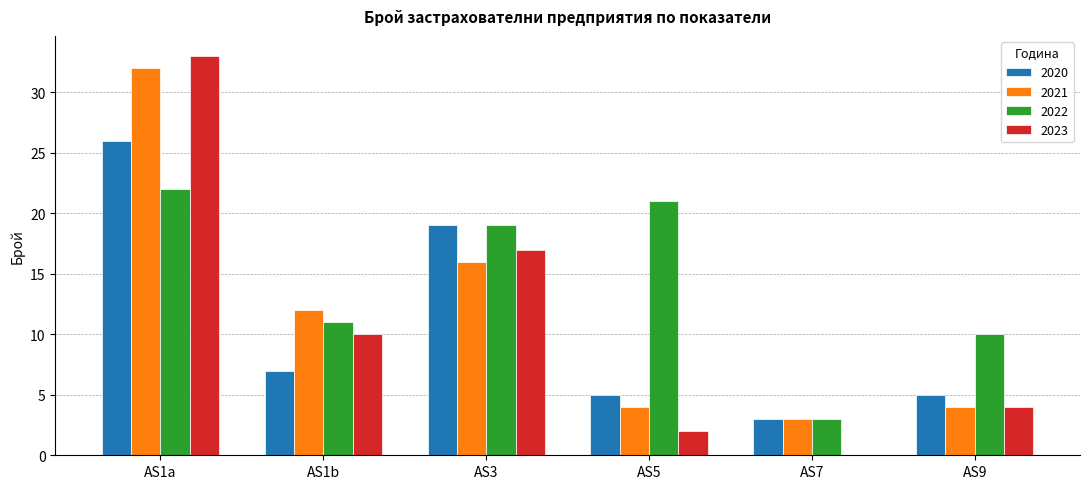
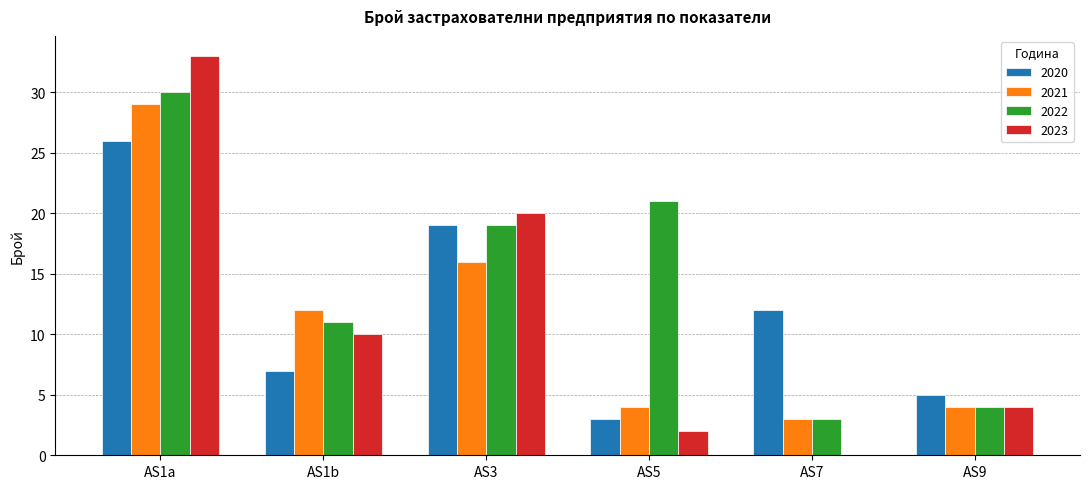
  {
    "2020": {
      "AS1a": 26,
      "AS1b": 7,
      "AS3": 19,
-     "AS5": 5,
-     "AS7": 3,
+     "AS5": 3,
+     "AS7": 12,
      "AS9": 5
    },
    "2021": {
-     "AS1a": 32,
+     "AS1a": 29,
      "AS1b": 12,
      "AS3": 16,
      "AS5": 4,
      "AS7": 3,
      "AS9": 4
    },
    "2022": {
-     "AS1a": 22,
+     "AS1a": 30,
      "AS1b": 11,
      "AS3": 19,
      "AS5": 21,
      "AS7": 3,
-     "AS9": 10
+     "AS9": 4
    },
    "2023": {
      "AS1a": 33,
      "AS1b": 10,
-     "AS3": 17,
+     "AS3": 20,
      "AS5": 2,
      "AS7": 0,
      "AS9": 4
    }
  }
